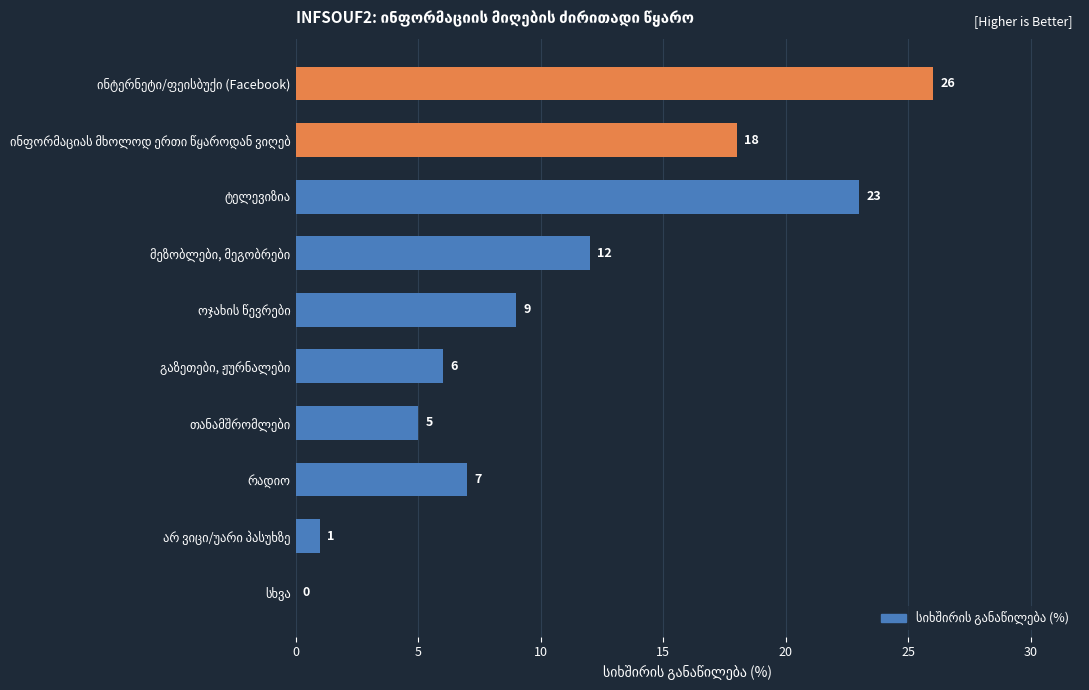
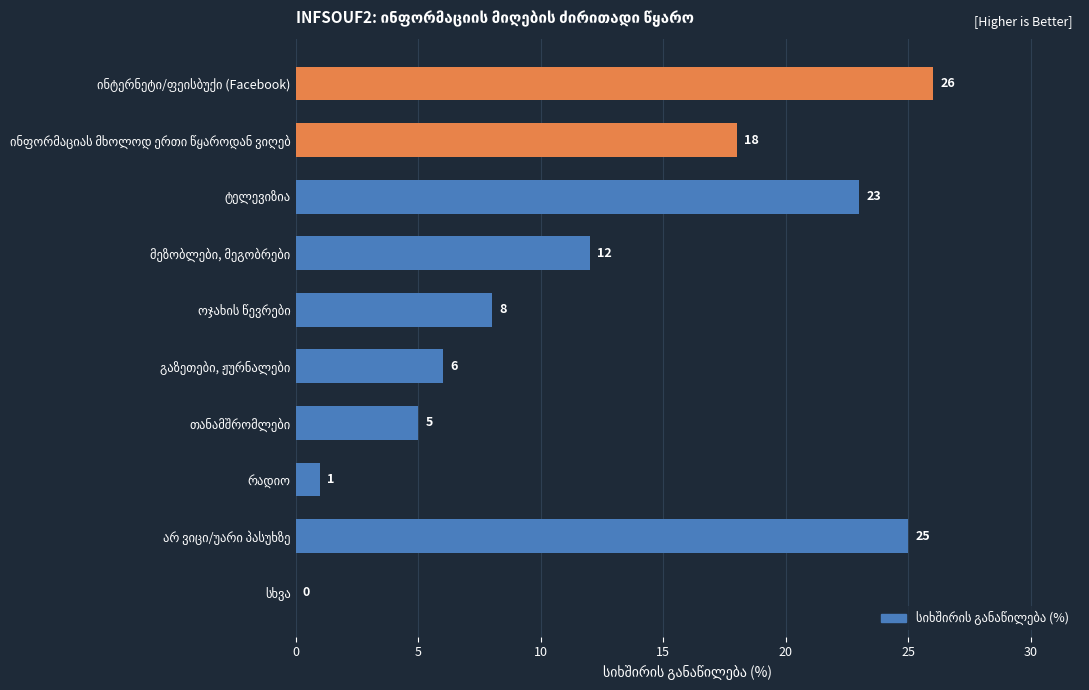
  {
    "ინტერნეტი/ფეისბუქი (Facebook)": 26,
    "ინფორმაციას მხოლოდ ერთი წყაროდან ვიღებ": 18,
    "ტელევიზია": 23,
    "მეზობლები, მეგობრები": 12,
-   "ოჯახის წევრები": 9,
+   "ოჯახის წევრები": 8,
    "გაზეთები, ჟურნალები": 6,
    "თანამშრომლები": 5,
-   "რადიო": 7,
-   "არ ვიცი/უარი პასუხზე": 1,
+   "რადიო": 1,
+   "არ ვიცი/უარი პასუხზე": 25,
    "სხვა": 0
  }
